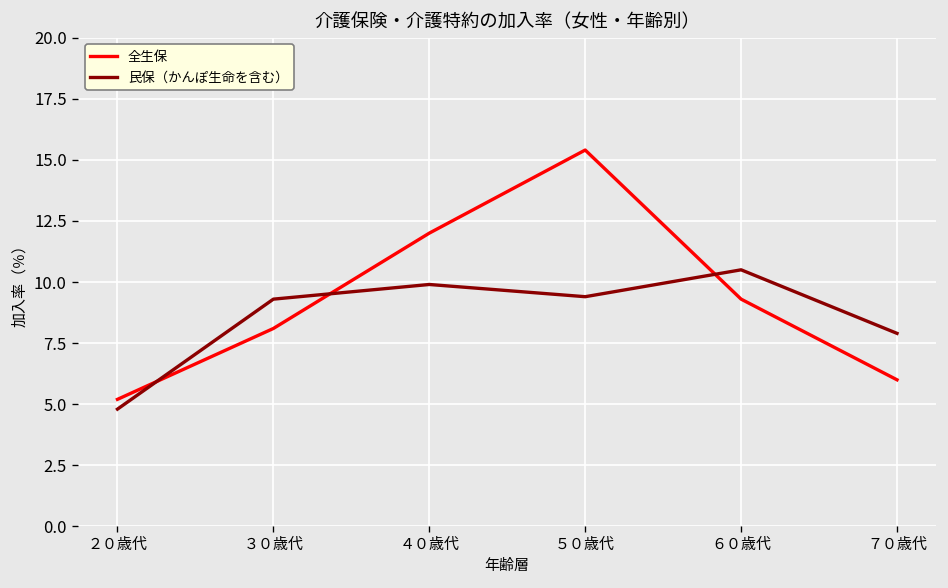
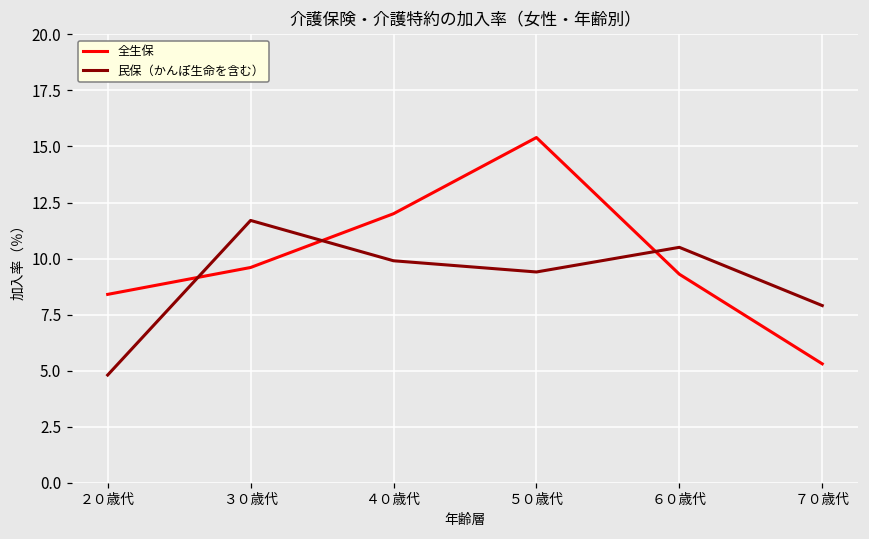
  {
    "全生保": {
-     "２０歳代": 5.2,
-     "３０歳代": 8.1,
+     "２０歳代": 8.4,
+     "３０歳代": 9.6,
      "４０歳代": 12.0,
      "５０歳代": 15.4,
      "６０歳代": 9.3,
-     "７０歳代": 6.0
+     "７０歳代": 5.3
    },
    "民保（かんぽ生命を含む）": {
      "２０歳代": 4.8,
-     "３０歳代": 9.3,
+     "３０歳代": 11.7,
      "４０歳代": 9.9,
      "５０歳代": 9.4,
      "６０歳代": 10.5,
      "７０歳代": 7.9
    }
  }
